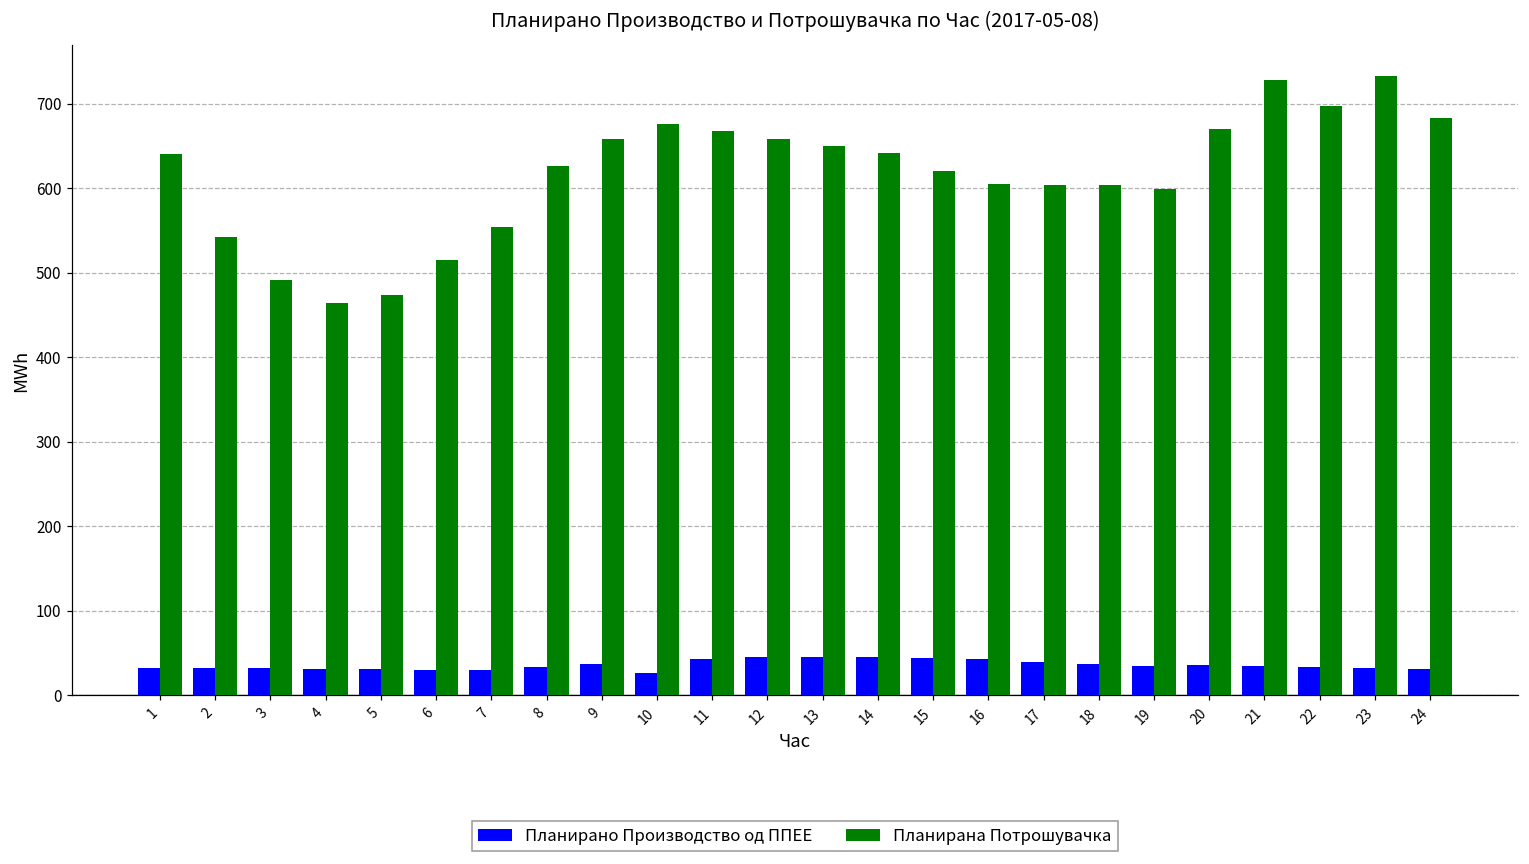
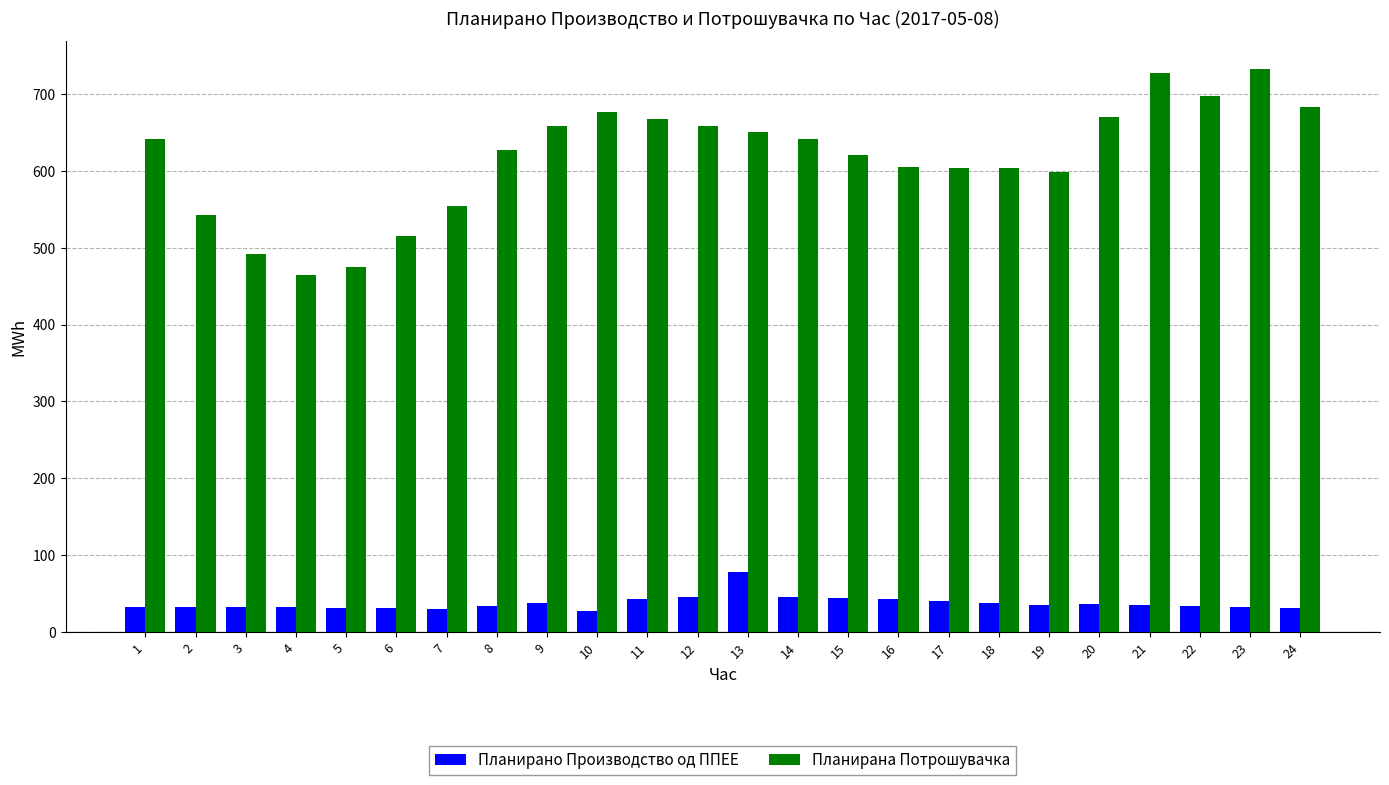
  {
    "Планирано Производство од ППЕЕ": {
      "1": 30,
      "2": 30,
      "3": 30,
      "4": 30,
      "5": 30,
      "6": 30,
      "7": 30,
      "8": 30,
      "9": 40,
      "10": 30,
      "11": 40,
      "12": 50,
-     "13": 50,
+     "13": 80,
      "14": 50,
      "15": 40,
      "16": 40,
      "17": 40,
      "18": 40,
      "19": 30,
      "20": 40,
      "21": 30,
      "22": 30,
      "23": 30,
      "24": 30
    },
    "Планирана Потрошувачка": {
      "1": 640,
      "2": 540,
      "3": 490,
      "4": 460,
      "5": 470,
      "6": 520,
      "7": 550,
      "8": 630,
      "9": 660,
      "10": 680,
      "11": 670,
      "12": 660,
      "13": 650,
      "14": 640,
      "15": 620,
      "16": 610,
      "17": 600,
      "18": 600,
      "19": 600,
      "20": 670,
      "21": 730,
      "22": 700,
      "23": 730,
      "24": 680
    }
  }
